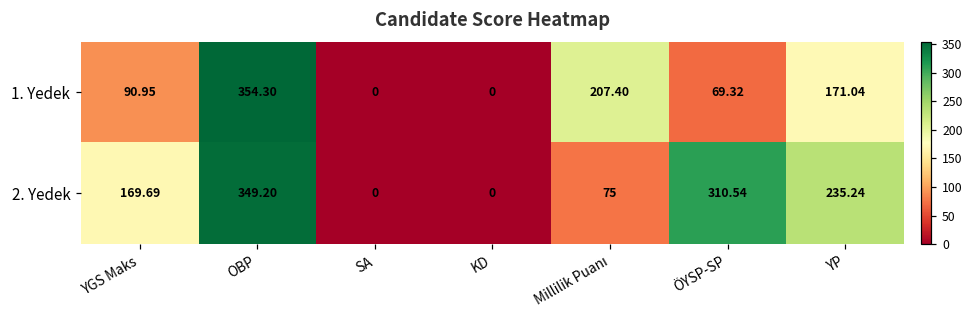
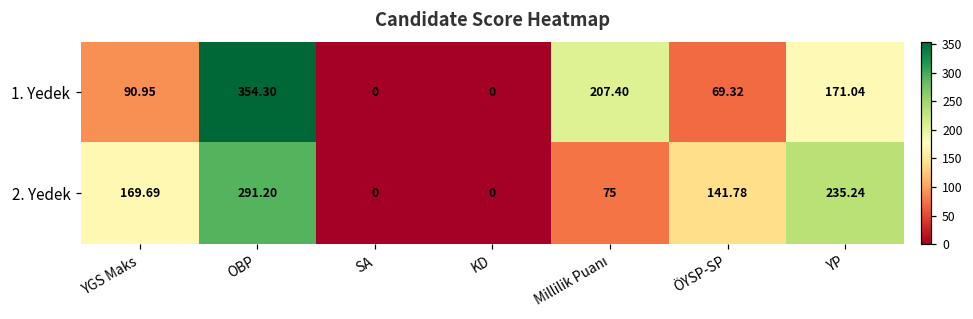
  {
    "1. Yedek": {
      "YGS Maks": 90.95,
      "OBP": 354.30,
      "SA": 0,
      "KD": 0,
      "Millilik Puanı": 207.40,
      "ÖYSP-SP": 69.32,
      "YP": 171.04
    },
    "2. Yedek": {
      "YGS Maks": 169.69,
-     "OBP": 349.20,
+     "OBP": 291.20,
      "SA": 0,
      "KD": 0,
      "Millilik Puanı": 75,
-     "ÖYSP-SP": 310.54,
+     "ÖYSP-SP": 141.78,
      "YP": 235.24
    }
  }
